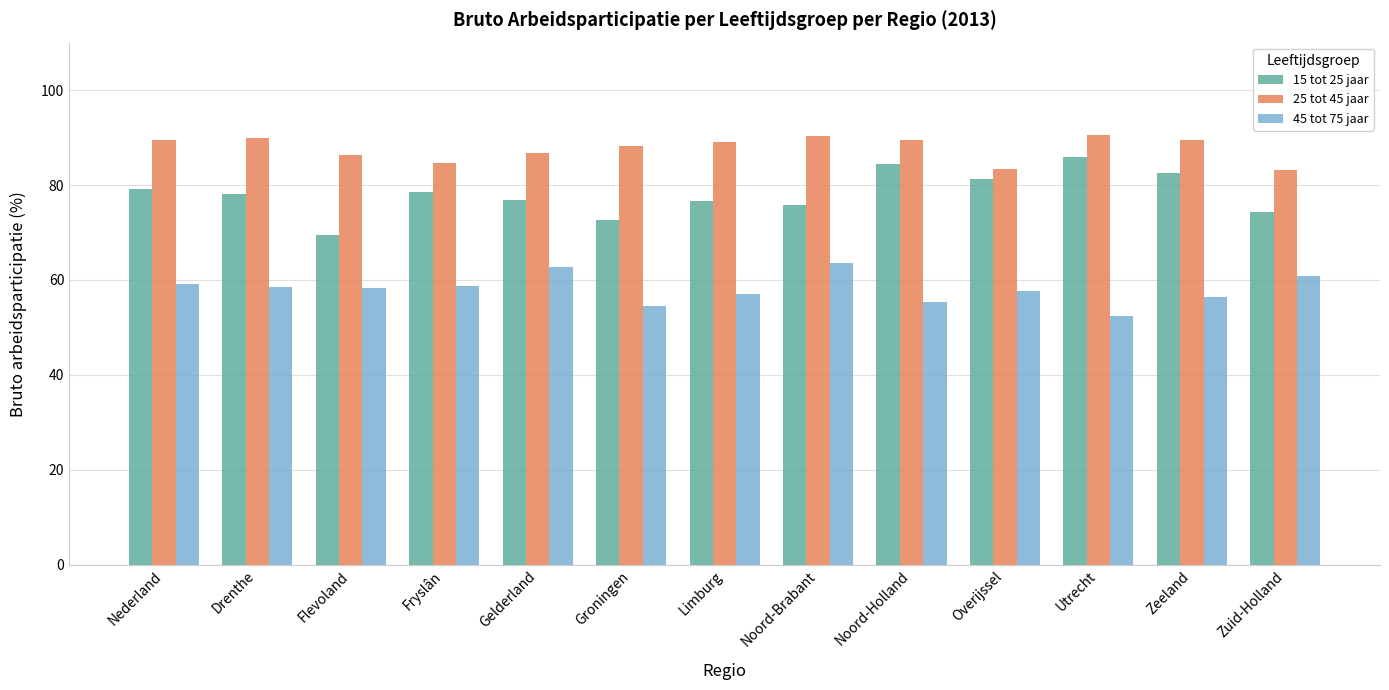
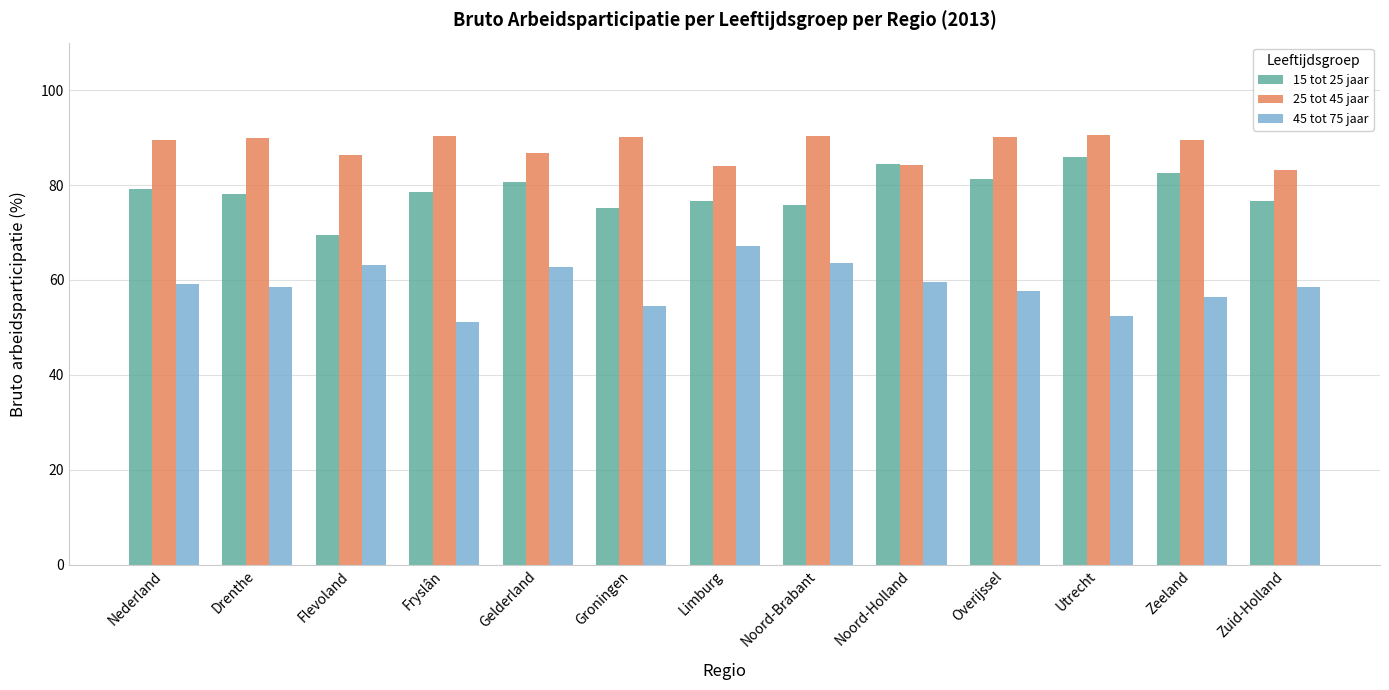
  {
    "15 tot 25 jaar": {
      "Nederland": 79,
      "Drenthe": 78,
      "Flevoland": 70,
      "Fryslân": 79,
-     "Gelderland": 77,
-     "Groningen": 73,
+     "Gelderland": 81,
+     "Groningen": 75,
      "Limburg": 77,
      "Noord-Brabant": 76,
      "Noord-Holland": 85,
      "Overijssel": 81,
      "Utrecht": 86,
      "Zeeland": 83,
-     "Zuid-Holland": 74
+     "Zuid-Holland": 77
    },
    "25 tot 45 jaar": {
      "Nederland": 89,
      "Drenthe": 90,
      "Flevoland": 86,
-     "Fryslân": 85,
+     "Fryslân": 90,
      "Gelderland": 87,
-     "Groningen": 88,
-     "Limburg": 89,
+     "Groningen": 90,
+     "Limburg": 84,
      "Noord-Brabant": 90,
-     "Noord-Holland": 89,
-     "Overijssel": 83,
+     "Noord-Holland": 84,
+     "Overijssel": 90,
      "Utrecht": 91,
      "Zeeland": 89,
      "Zuid-Holland": 83
    },
    "45 tot 75 jaar": {
      "Nederland": 59,
      "Drenthe": 59,
-     "Flevoland": 58,
-     "Fryslân": 59,
+     "Flevoland": 63,
+     "Fryslân": 51,
      "Gelderland": 63,
      "Groningen": 55,
-     "Limburg": 57,
+     "Limburg": 67,
      "Noord-Brabant": 64,
-     "Noord-Holland": 55,
+     "Noord-Holland": 60,
      "Overijssel": 58,
      "Utrecht": 52,
      "Zeeland": 56,
-     "Zuid-Holland": 61
+     "Zuid-Holland": 59
    }
  }
